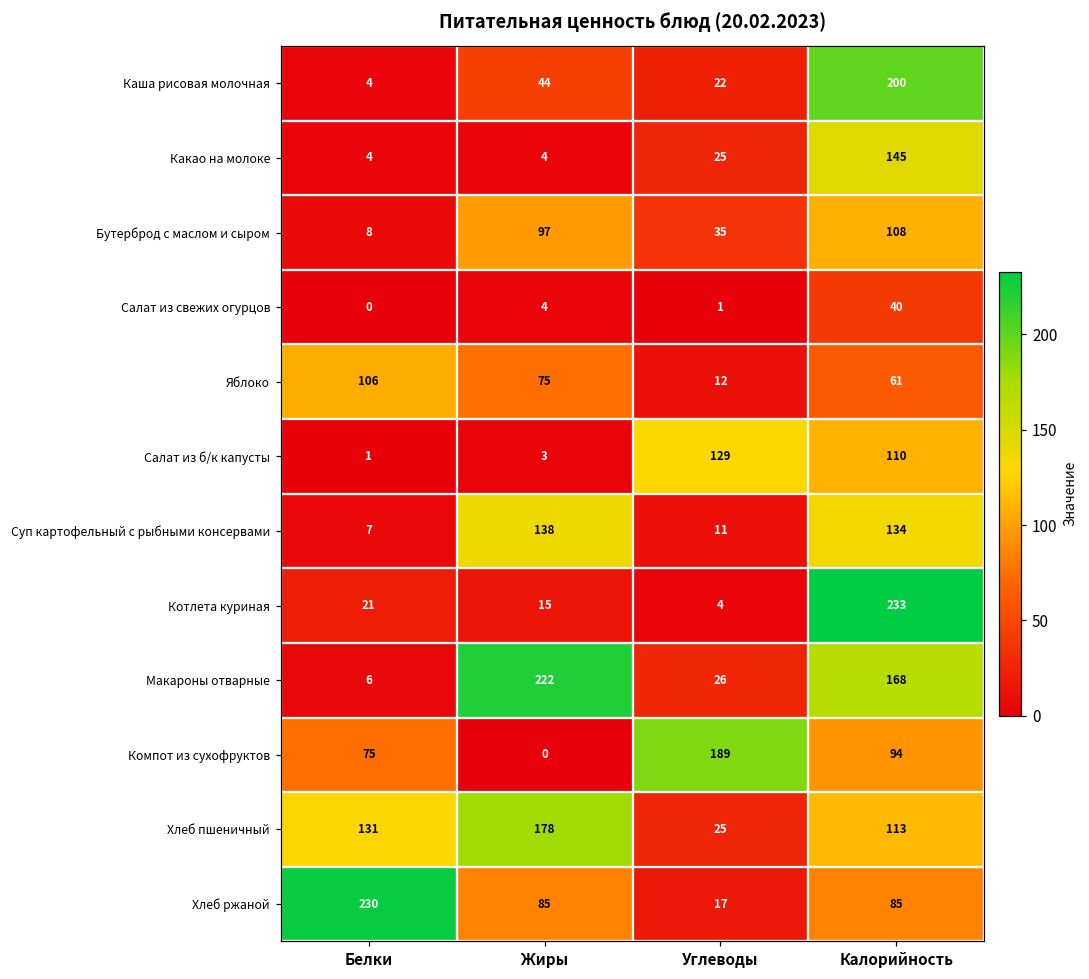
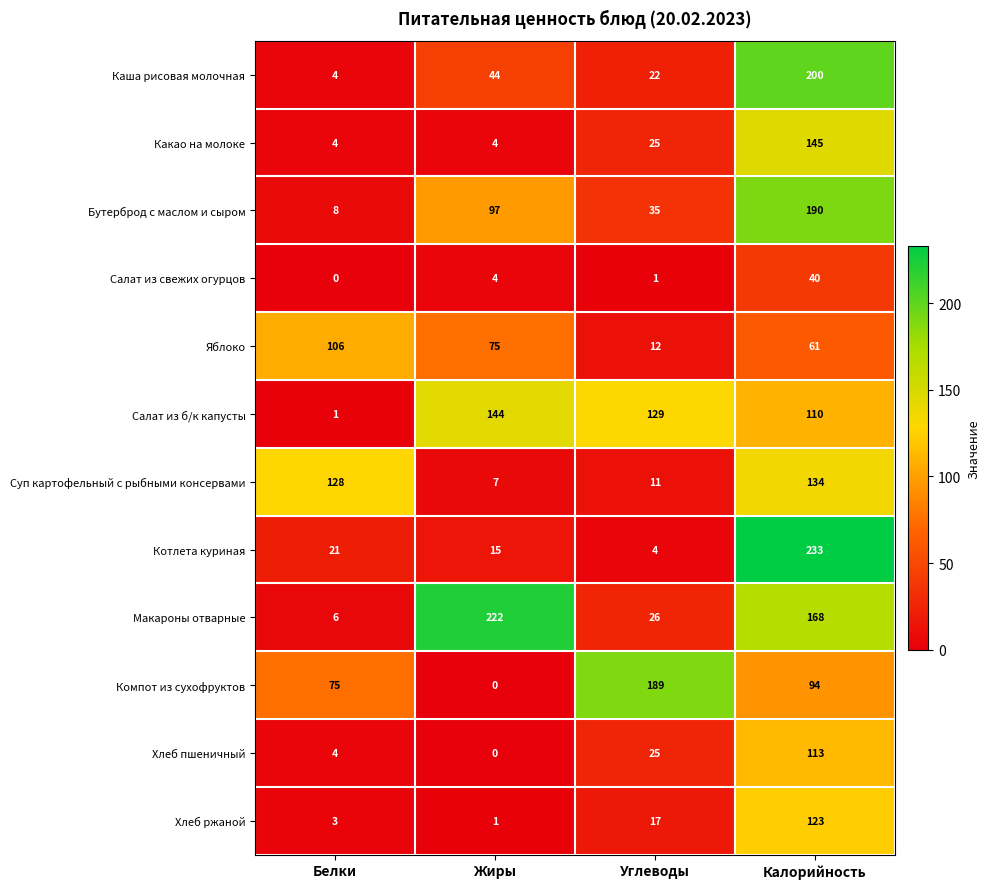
  {
    "Каша рисовая молочная": {
      "Белки": 4,
      "Жиры": 44,
      "Углеводы": 22,
      "Калорийность": 200
    },
    "Какао на молоке": {
      "Белки": 4,
      "Жиры": 4,
      "Углеводы": 25,
      "Калорийность": 145
    },
    "Бутерброд с маслом и сыром": {
      "Белки": 8,
      "Жиры": 97,
      "Углеводы": 35,
-     "Калорийность": 108
+     "Калорийность": 190
    },
    "Салат из свежих огурцов": {
      "Белки": 0,
      "Жиры": 4,
      "Углеводы": 1,
      "Калорийность": 40
    },
    "Яблоко": {
      "Белки": 106,
      "Жиры": 75,
      "Углеводы": 12,
      "Калорийность": 61
    },
    "Салат из б/к капусты": {
      "Белки": 1,
-     "Жиры": 3,
+     "Жиры": 144,
      "Углеводы": 129,
      "Калорийность": 110
    },
    "Суп картофельный с рыбными консервами": {
-     "Белки": 7,
-     "Жиры": 138,
+     "Белки": 128,
+     "Жиры": 7,
      "Углеводы": 11,
      "Калорийность": 134
    },
    "Котлета куриная": {
      "Белки": 21,
      "Жиры": 15,
      "Углеводы": 4,
      "Калорийность": 233
    },
    "Макароны отварные": {
      "Белки": 6,
      "Жиры": 222,
      "Углеводы": 26,
      "Калорийность": 168
    },
    "Компот из сухофруктов": {
      "Белки": 75,
      "Жиры": 0,
      "Углеводы": 189,
      "Калорийность": 94
    },
    "Хлеб пшеничный": {
-     "Белки": 131,
-     "Жиры": 178,
+     "Белки": 4,
+     "Жиры": 0,
      "Углеводы": 25,
      "Калорийность": 113
    },
    "Хлеб ржаной": {
-     "Белки": 230,
-     "Жиры": 85,
+     "Белки": 3,
+     "Жиры": 1,
      "Углеводы": 17,
-     "Калорийность": 85
+     "Калорийность": 123
    }
  }
